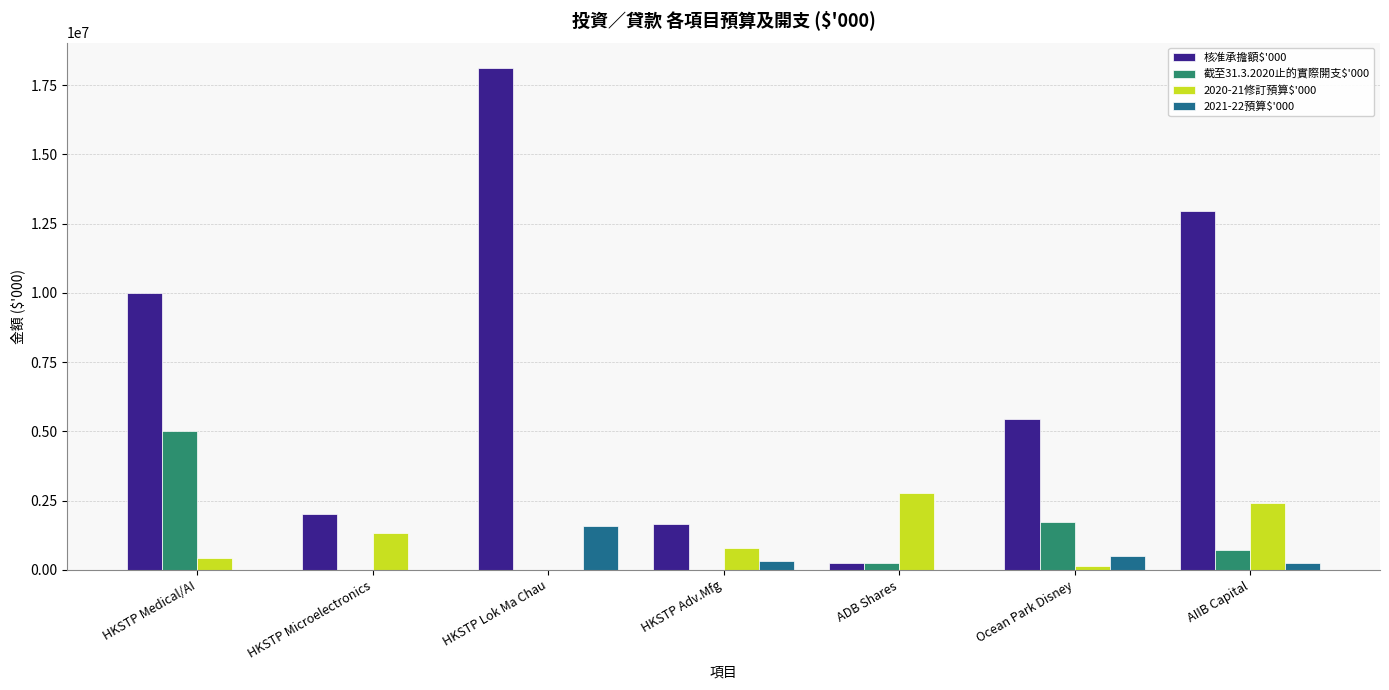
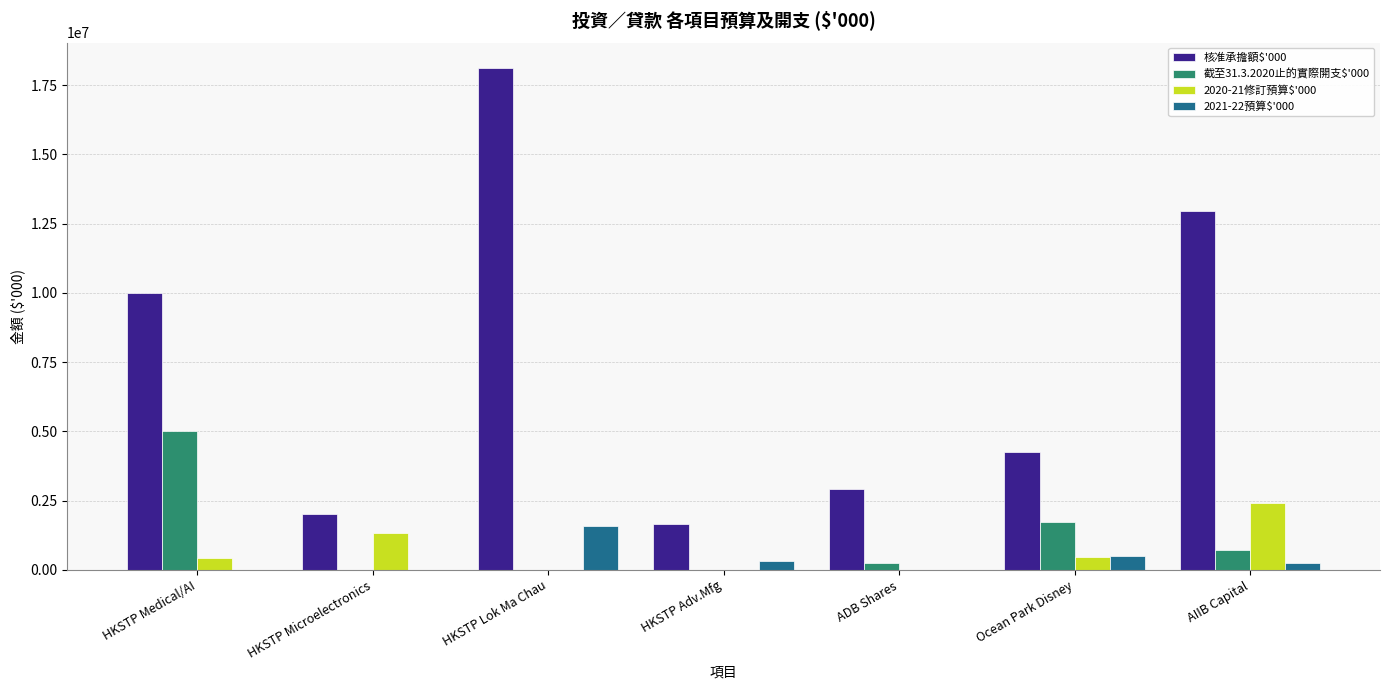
  {
    "核准承擔額$'000": {
      "HKSTP Medical/AI": 10000000,
      "HKSTP Microelectronics": 2000000,
      "HKSTP Lok Ma Chau": 18100000,
      "HKSTP Adv.Mfg": 1700000,
-     "ADB Shares": 200000,
-     "Ocean Park Disney": 5500000,
+     "ADB Shares": 2900000,
+     "Ocean Park Disney": 4200000,
      "AIIB Capital": 12900000
    },
    "2020-21修訂預算$'000": {
      "HKSTP Medical/AI": 400000,
      "HKSTP Microelectronics": 1300000,
      "HKSTP Lok Ma Chau": 0,
-     "HKSTP Adv.Mfg": 800000,
-     "ADB Shares": 2800000,
-     "Ocean Park Disney": 200000,
+     "HKSTP Adv.Mfg": 0,
+     "ADB Shares": 0,
+     "Ocean Park Disney": 400000,
      "AIIB Capital": 2400000
    }
  }
